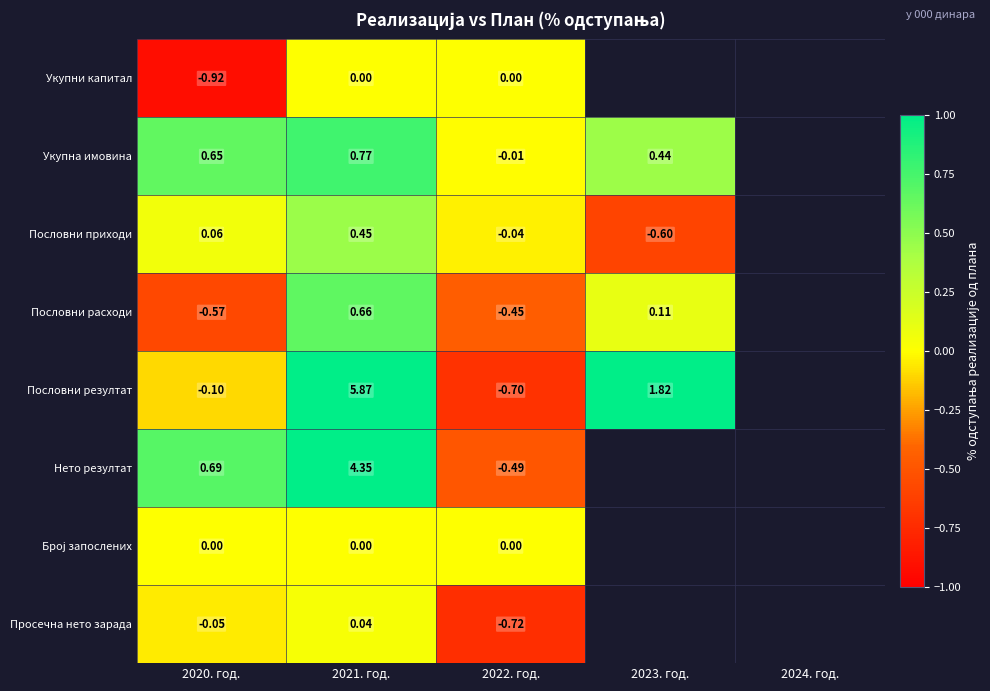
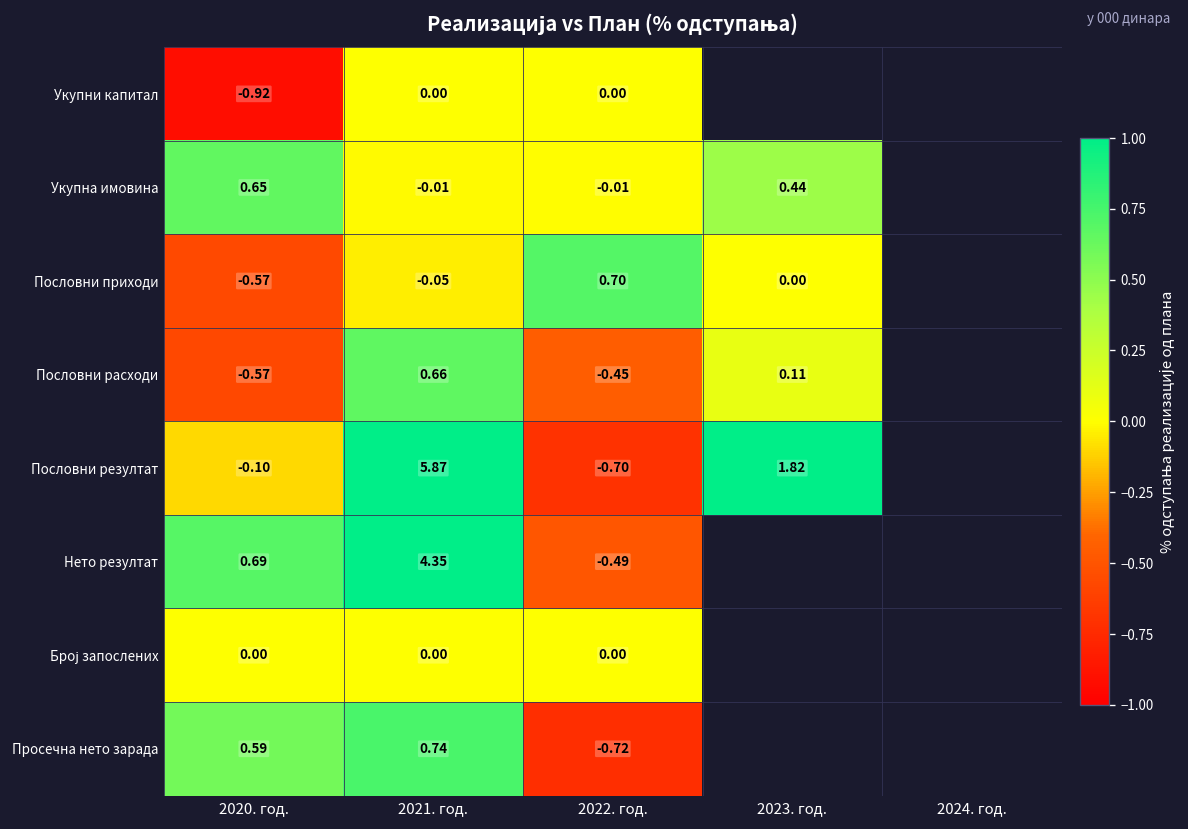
  {
    "Укупна имовина": {
-     "2021. год.": 0.77
+     "2021. год.": -0.01
    },
    "Пословни приходи": {
-     "2020. год.": 0.06,
-     "2021. год.": 0.45,
-     "2022. год.": -0.04,
-     "2023. год.": -0.60
+     "2020. год.": -0.57,
+     "2021. год.": -0.05,
+     "2022. год.": 0.70,
+     "2023. год.": 0.00
    },
    "Просечна нето зарада": {
-     "2020. год.": -0.05,
-     "2021. год.": 0.04
+     "2020. год.": 0.59,
+     "2021. год.": 0.74
    }
  }
